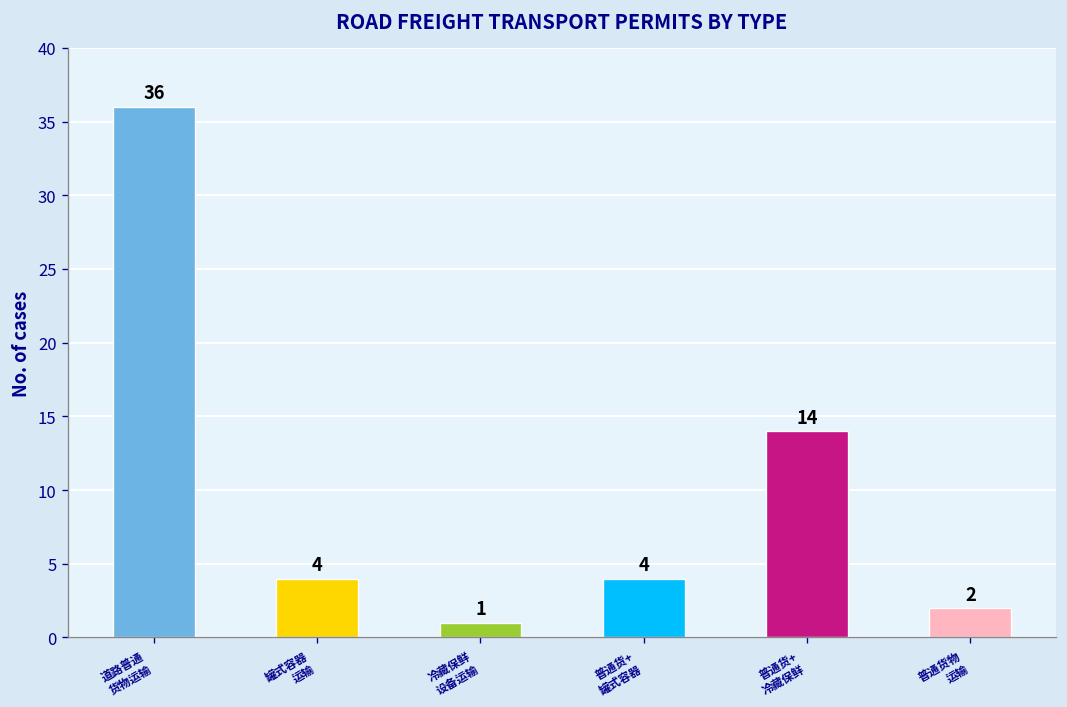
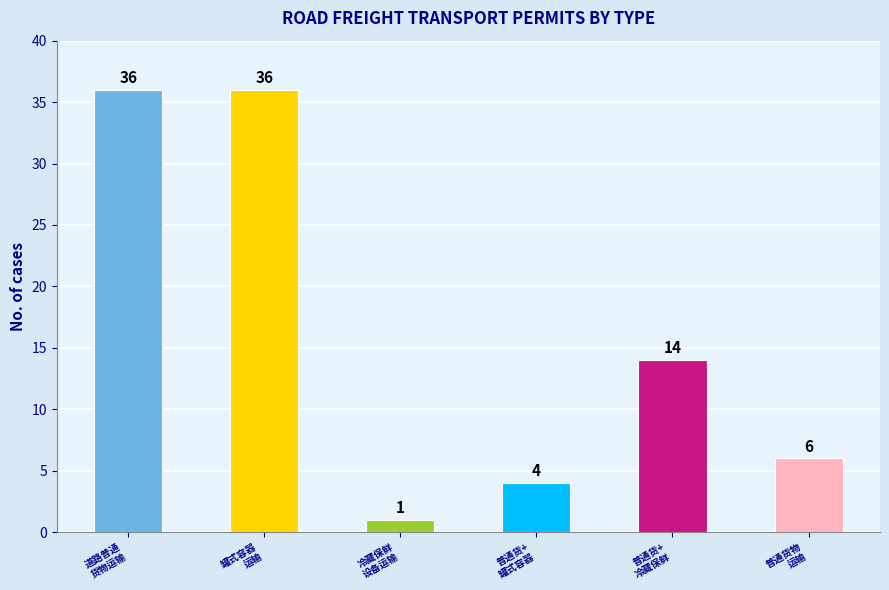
  {
    "道路普通 货物运输": 36,
-   "罐式容器 运输": 4,
+   "罐式容器 运输": 36,
    "冷藏保鲜 设备运输": 1,
    "普通货+ 罐式容器": 4,
    "普通货+ 冷藏保鲜": 14,
-   "普通货物 运输": 2
+   "普通货物 运输": 6
  }
